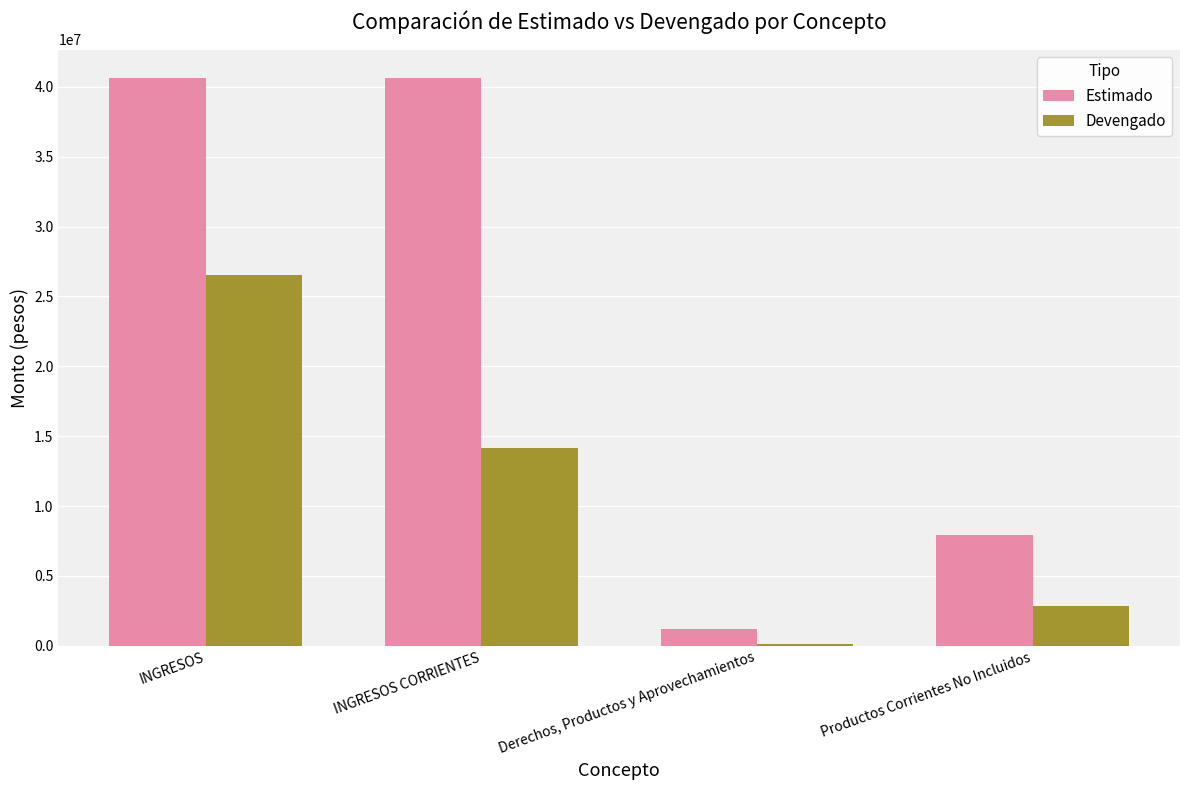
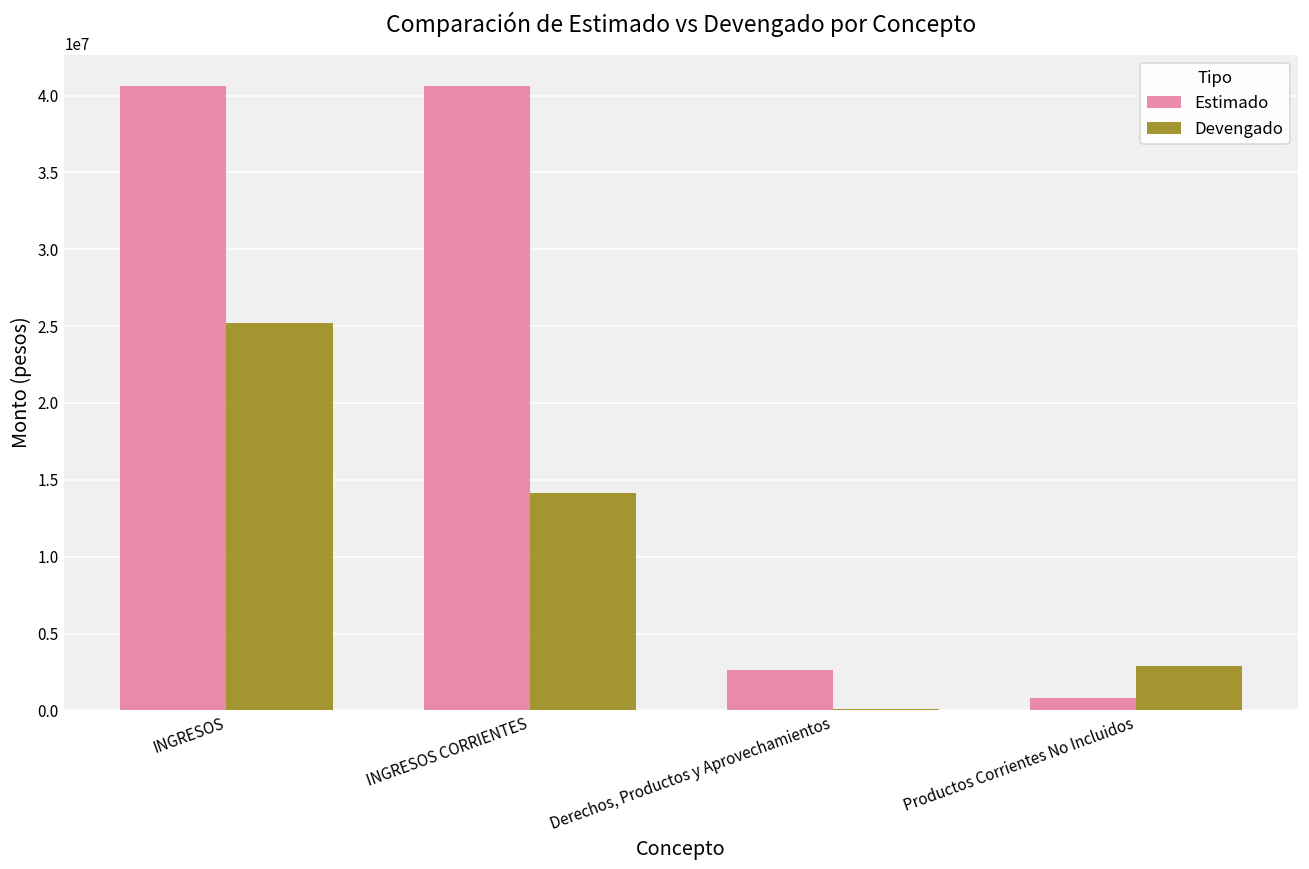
  {
    "Estimado": {
      "INGRESOS": 40600000,
      "INGRESOS CORRIENTES": 40600000,
-     "Derechos, Productos y Aprovechamientos": 1200000,
-     "Productos Corrientes No Incluidos": 7900000
+     "Derechos, Productos y Aprovechamientos": 2600000,
+     "Productos Corrientes No Incluidos": 800000
    },
    "Devengado": {
-     "INGRESOS": 26600000,
+     "INGRESOS": 25200000,
      "INGRESOS CORRIENTES": 14100000,
      "Productos Corrientes No Incluidos": 2900000
    }
  }
